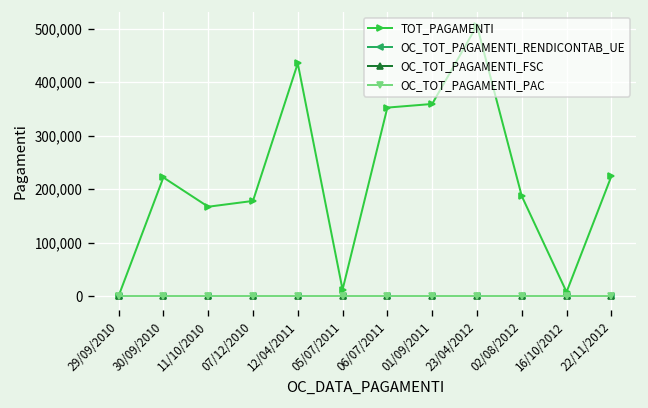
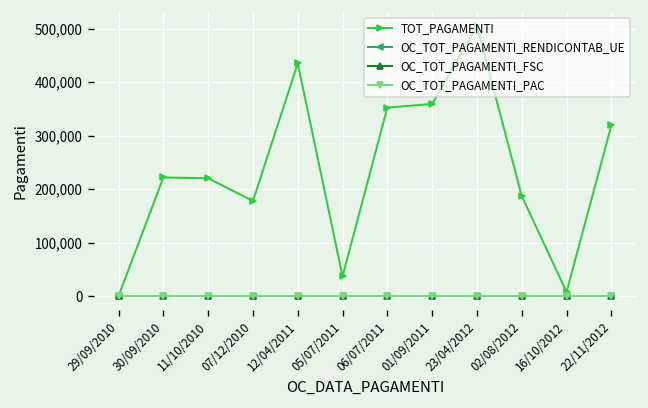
  {
    "TOT_PAGAMENTI": {
      "30/09/2010": "220,000",
-     "11/10/2010": "170,000",
+     "11/10/2010": "220,000",
      "07/12/2010": "180,000",
      "12/04/2011": "430,000",
-     "05/07/2011": "10,000",
+     "05/07/2011": "40,000",
      "06/07/2011": "350,000",
      "01/09/2011": "360,000",
      "02/08/2012": "190,000",
      "16/10/2012": "10,000",
-     "22/11/2012": "220,000"
+     "22/11/2012": "320,000"
    },
    "OC_TOT_PAGAMENTI_PAC": {
      "30/09/2010": "0",
      "11/10/2010": "0",
      "07/12/2010": "0",
      "12/04/2011": "0",
      "05/07/2011": "0",
      "06/07/2011": "0",
      "01/09/2011": "0",
      "23/04/2012": "0",
      "02/08/2012": "0",
      "16/10/2012": "0",
      "22/11/2012": "0"
    }
  }
